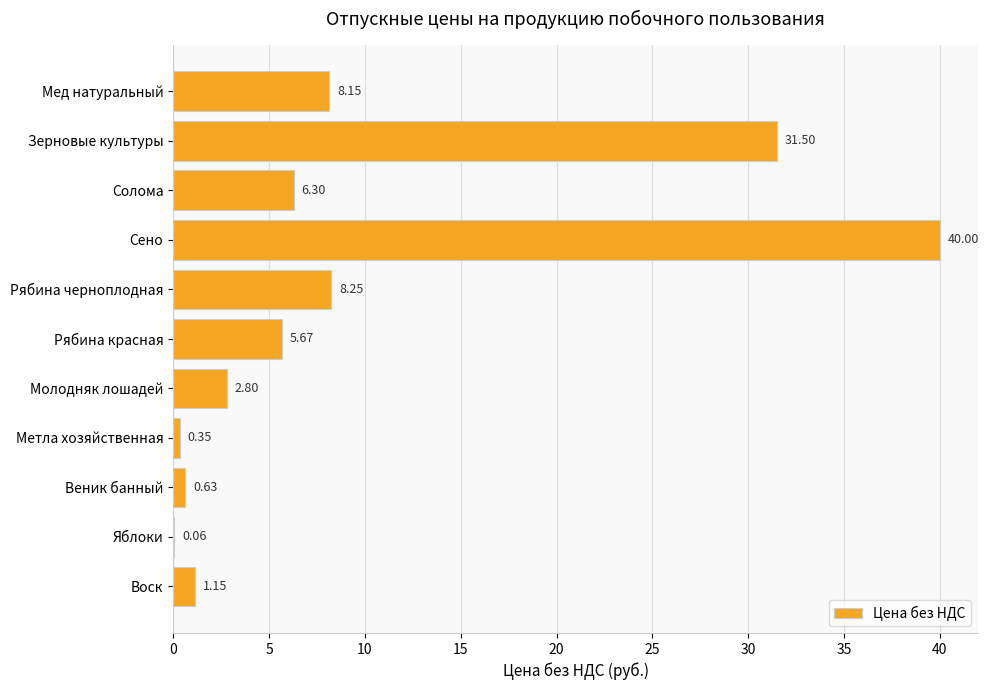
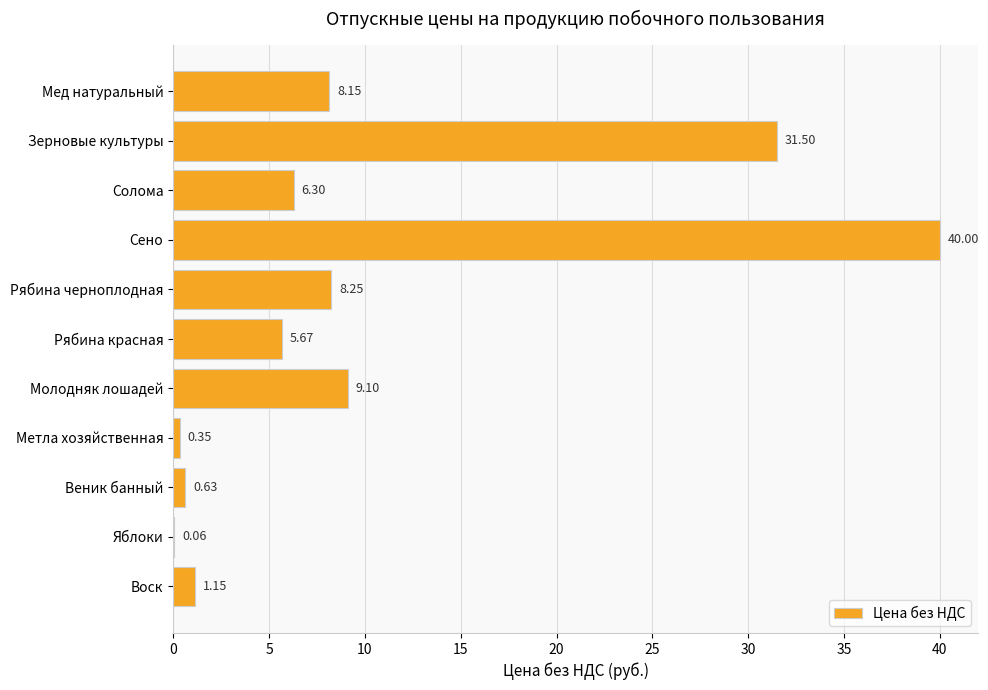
  {
    "Мед натуральный": 8.15,
    "Зерновые культуры": 31.50,
    "Солома": 6.30,
    "Сено": 40.00,
    "Рябина черноплодная": 8.25,
    "Рябина красная": 5.67,
-   "Молодняк лошадей": 2.80,
+   "Молодняк лошадей": 9.10,
    "Метла хозяйственная": 0.35,
    "Веник банный": 0.63,
    "Яблоки": 0.06,
    "Воск": 1.15
  }
